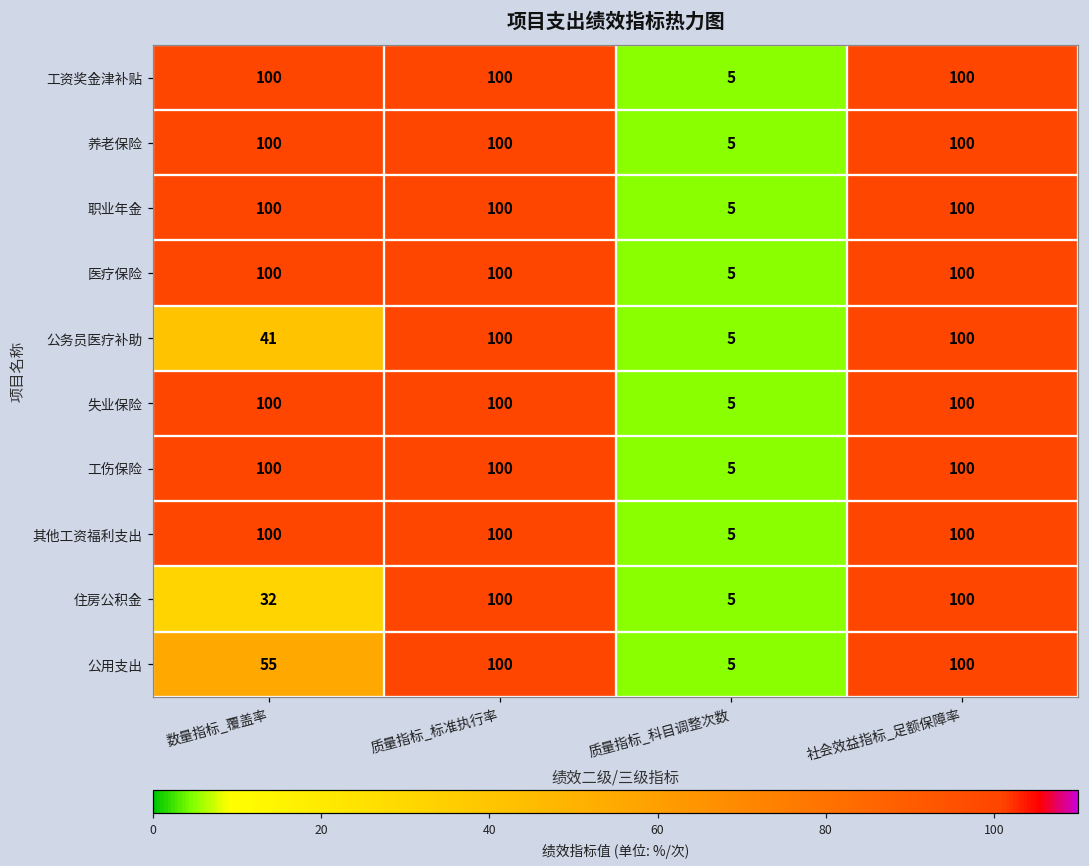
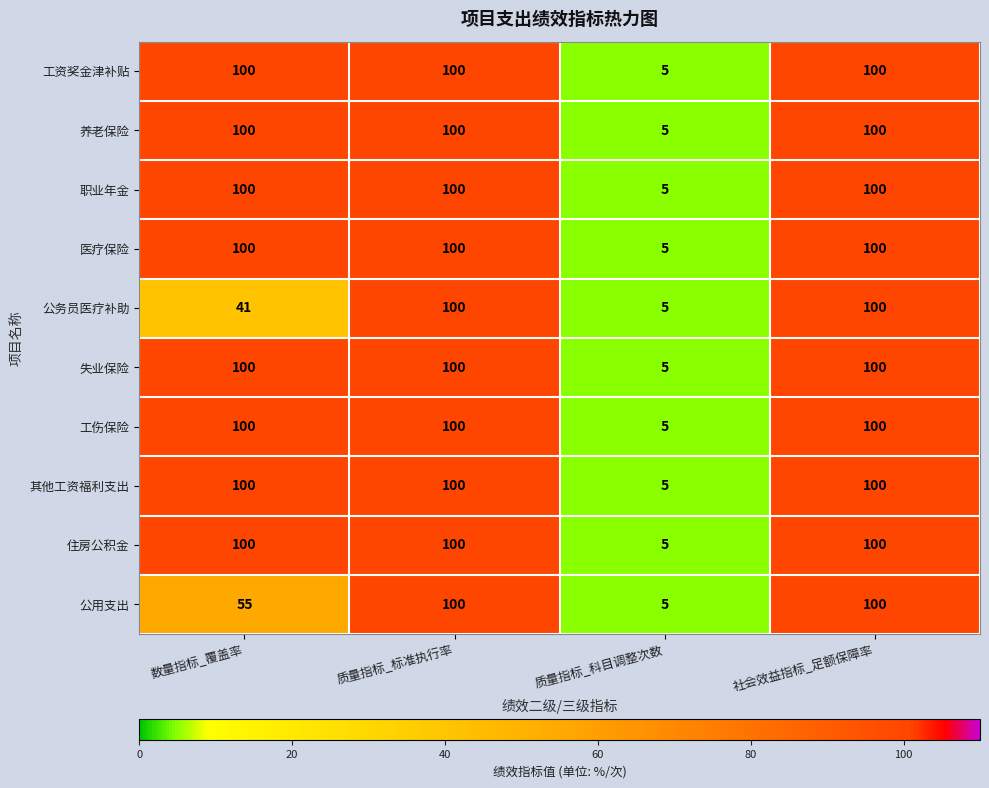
  {
    "工资奖金津补贴": {
      "数量指标_覆盖率": 100,
      "质量指标_标准执行率": 100,
      "质量指标_科目调整次数": 5,
      "社会效益指标_足额保障率": 100
    },
    "养老保险": {
      "数量指标_覆盖率": 100,
      "质量指标_标准执行率": 100,
      "质量指标_科目调整次数": 5,
      "社会效益指标_足额保障率": 100
    },
    "职业年金": {
      "数量指标_覆盖率": 100,
      "质量指标_标准执行率": 100,
      "质量指标_科目调整次数": 5,
      "社会效益指标_足额保障率": 100
    },
    "医疗保险": {
      "数量指标_覆盖率": 100,
      "质量指标_标准执行率": 100,
      "质量指标_科目调整次数": 5,
      "社会效益指标_足额保障率": 100
    },
    "公务员医疗补助": {
      "数量指标_覆盖率": 41,
      "质量指标_标准执行率": 100,
      "质量指标_科目调整次数": 5,
      "社会效益指标_足额保障率": 100
    },
    "失业保险": {
      "数量指标_覆盖率": 100,
      "质量指标_标准执行率": 100,
      "质量指标_科目调整次数": 5,
      "社会效益指标_足额保障率": 100
    },
    "工伤保险": {
      "数量指标_覆盖率": 100,
      "质量指标_标准执行率": 100,
      "质量指标_科目调整次数": 5,
      "社会效益指标_足额保障率": 100
    },
    "其他工资福利支出": {
      "数量指标_覆盖率": 100,
      "质量指标_标准执行率": 100,
      "质量指标_科目调整次数": 5,
      "社会效益指标_足额保障率": 100
    },
    "住房公积金": {
-     "数量指标_覆盖率": 32,
+     "数量指标_覆盖率": 100,
      "质量指标_标准执行率": 100,
      "质量指标_科目调整次数": 5,
      "社会效益指标_足额保障率": 100
    },
    "公用支出": {
      "数量指标_覆盖率": 55,
      "质量指标_标准执行率": 100,
      "质量指标_科目调整次数": 5,
      "社会效益指标_足额保障率": 100
    }
  }
